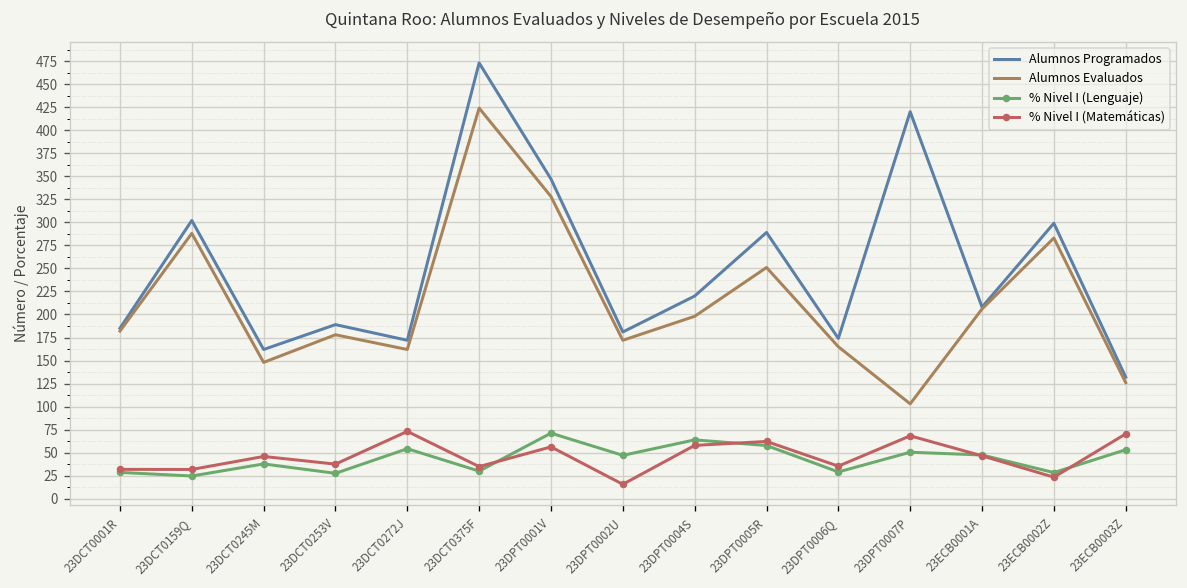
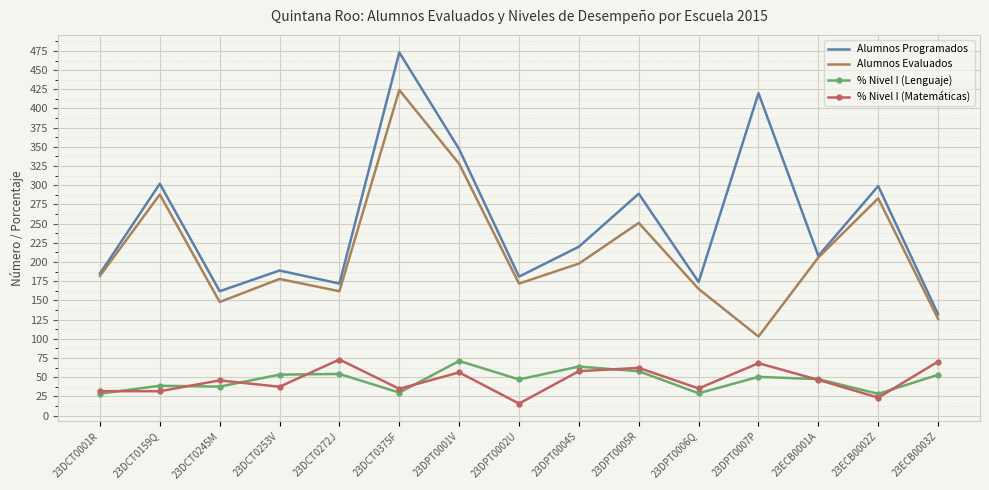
  {
    "Alumnos Programados": {
      "23DCT0159Q": 300,
      "23DCT0245M": 160,
      "23DCT0253V": 190,
      "23DCT0272J": 170,
      "23DCT0375F": 470,
      "23DPT0001V": 350,
      "23DPT0002U": 180,
      "23DPT0004S": 220,
      "23DPT0005R": 290,
      "23DPT0006Q": 170,
      "23DPT0007P": 420,
      "23ECB0002Z": 300,
      "23ECB0003Z": 130
    },
    "% Nivel I (Lenguaje)": {
      "23DCT0001R": 30,
-     "23DCT0159Q": 20,
+     "23DCT0159Q": 40,
      "23DCT0245M": 40,
-     "23DCT0253V": 30,
+     "23DCT0253V": 50,
      "23DCT0272J": 50,
      "23DCT0375F": 30,
      "23DPT0001V": 70,
      "23DPT0002U": 50,
      "23DPT0004S": 60,
      "23DPT0005R": 60,
      "23DPT0006Q": 30,
      "23DPT0007P": 50,
      "23ECB0002Z": 30,
      "23ECB0003Z": 50
    }
  }
